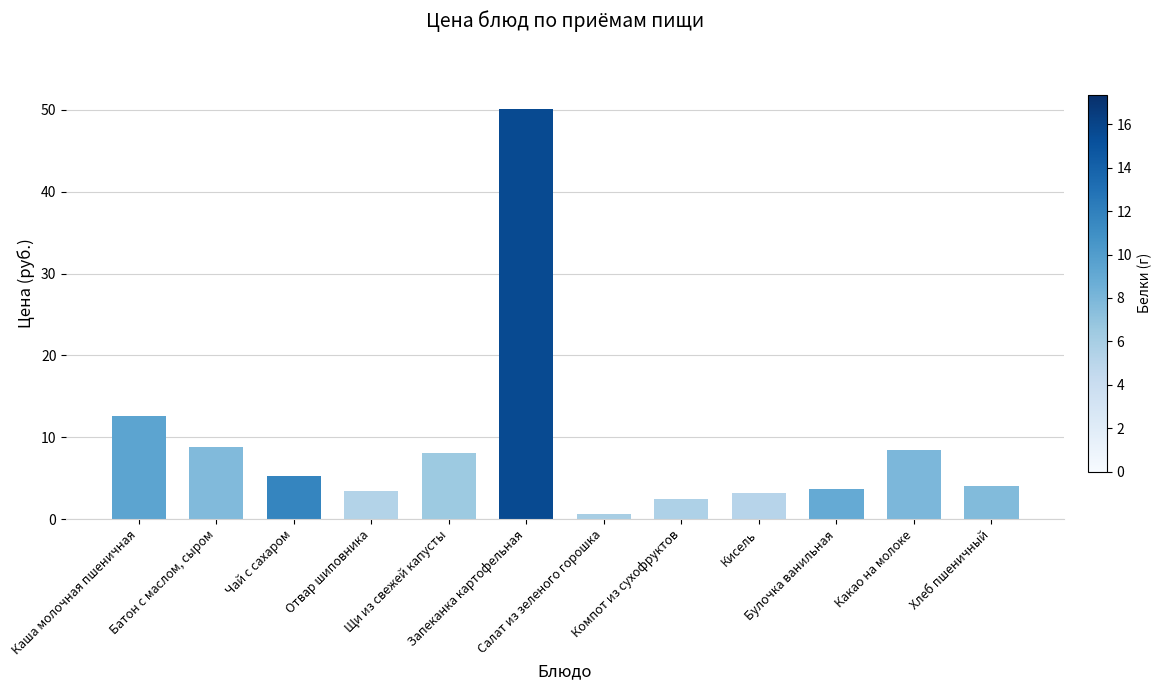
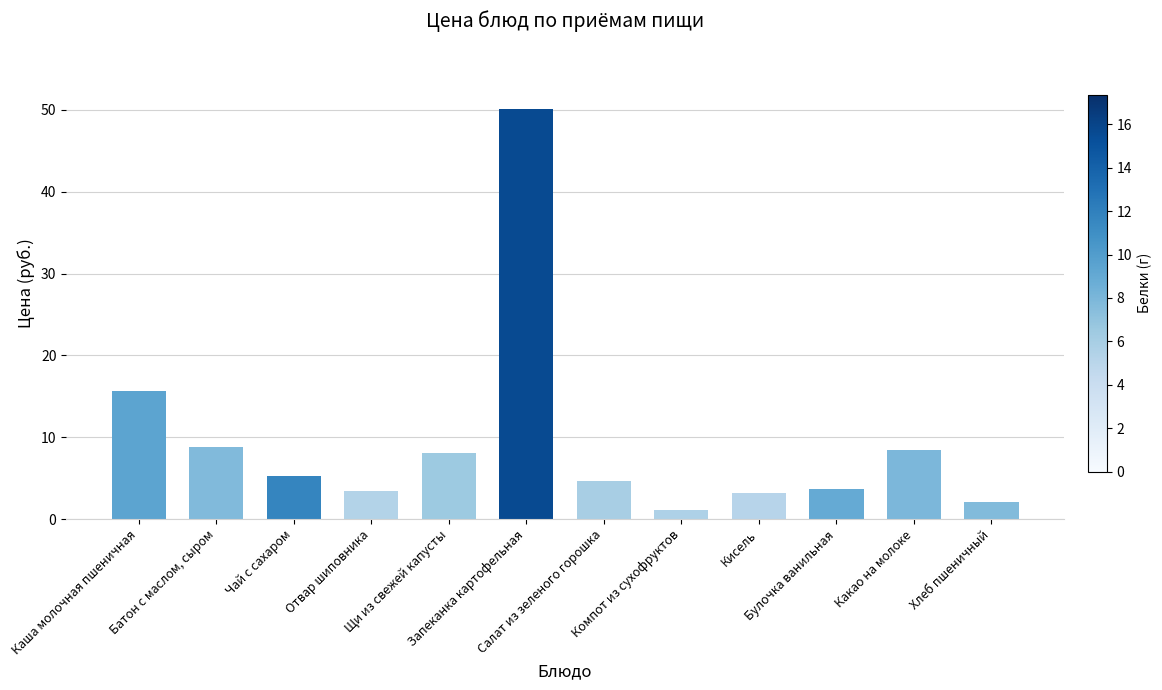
  {
-   "Каша молочная пшеничная": 13,
+   "Каша молочная пшеничная": 16,
    "Батон с маслом, сыром": 9,
    "Чай с сахаром": 5,
    "Отвар шиповника": 3,
    "Щи из свежей капусты": 8,
    "Запеканка картофельная": 50,
-   "Салат из зеленого горошка": 1,
-   "Компот из сухофруктов": 2,
+   "Салат из зеленого горошка": 5,
+   "Компот из сухофруктов": 1,
    "Кисель": 3,
    "Булочка ванильная": 4,
    "Какао на молоке": 8,
-   "Хлеб пшеничный": 4
+   "Хлеб пшеничный": 2
  }
